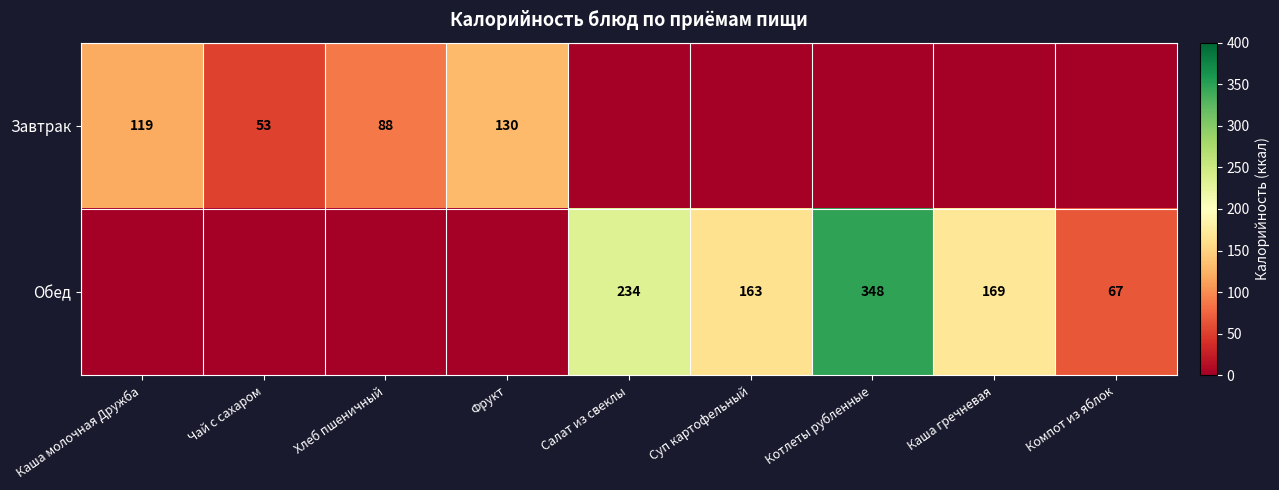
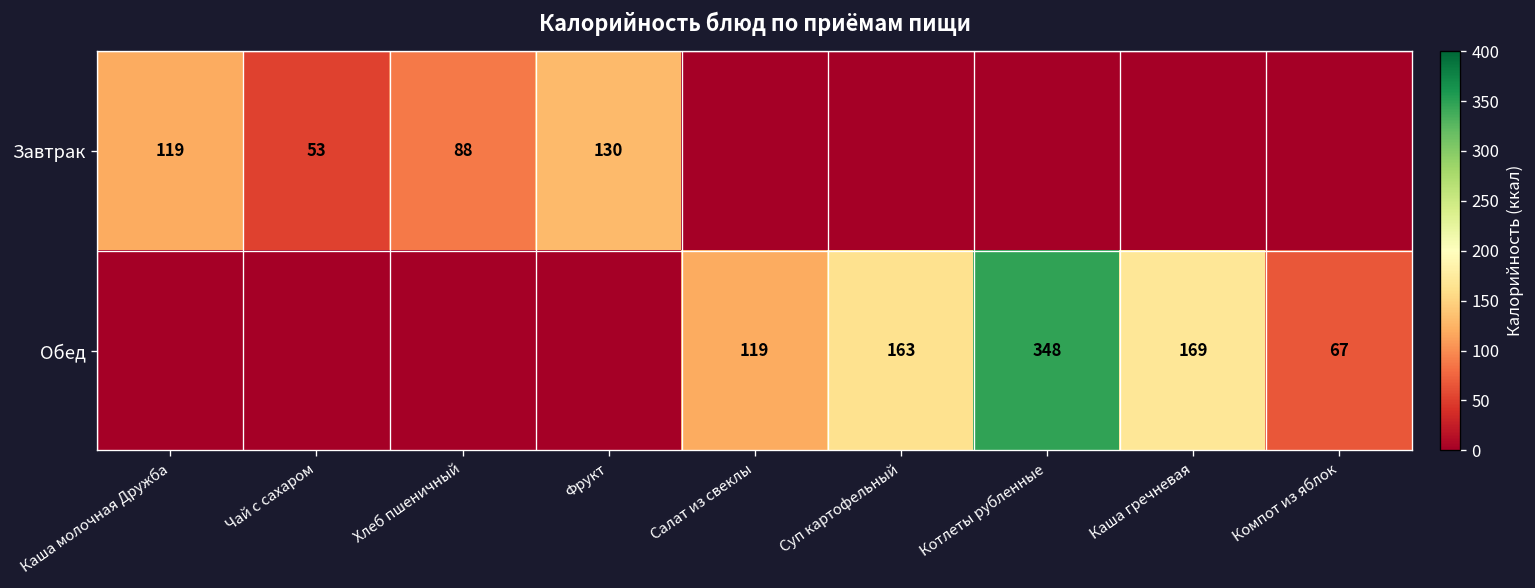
  {
    "Завтрак": {
      "Каша молочная Дружба": 119,
      "Чай с сахаром": 53,
      "Хлеб пшеничный": 88,
      "Фрукт": 130
    },
    "Обед": {
-     "Салат из свеклы": 234,
+     "Салат из свеклы": 119,
      "Суп картофельный": 163,
      "Котлеты рубленные": 348,
      "Каша гречневая": 169,
      "Компот из яблок": 67
    }
  }
